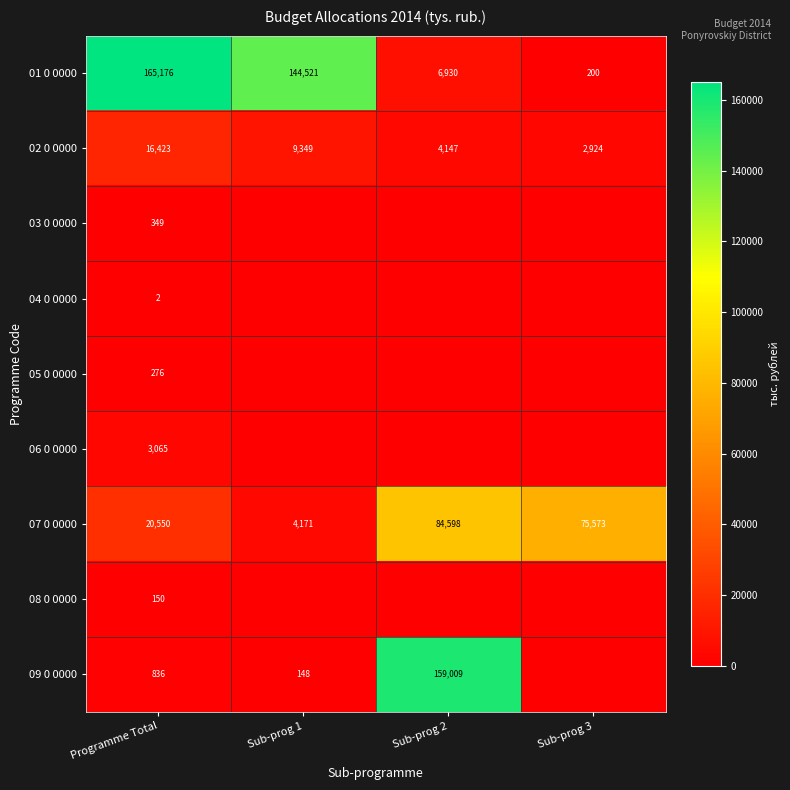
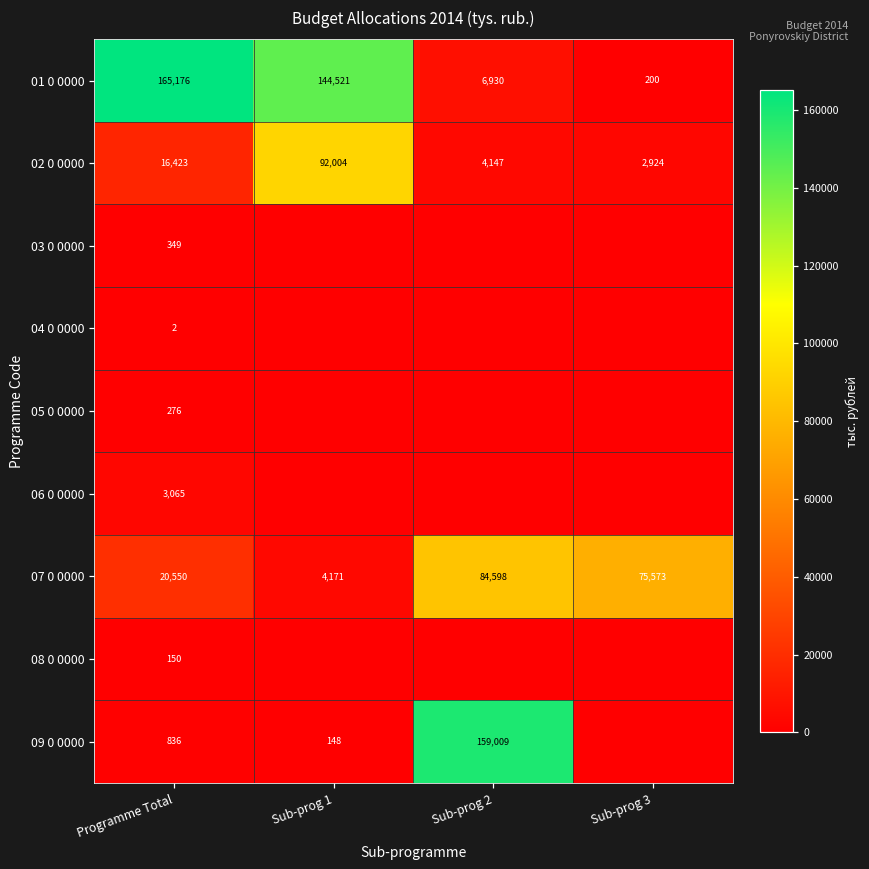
  {
    "01 0 0000": {
      "Programme Total": "165,176",
      "Sub-prog 1": "144,521",
      "Sub-prog 2": "6,930",
      "Sub-prog 3": "200"
    },
    "02 0 0000": {
      "Programme Total": "16,423",
-     "Sub-prog 1": "9,349",
+     "Sub-prog 1": "92,004",
      "Sub-prog 2": "4,147",
      "Sub-prog 3": "2,924"
    },
    "03 0 0000": {
      "Programme Total": "349"
    },
    "04 0 0000": {
      "Programme Total": "2"
    },
    "05 0 0000": {
      "Programme Total": "276"
    },
    "06 0 0000": {
      "Programme Total": "3,065"
    },
    "07 0 0000": {
      "Programme Total": "20,550",
      "Sub-prog 1": "4,171",
      "Sub-prog 2": "84,598",
      "Sub-prog 3": "75,573"
    },
    "08 0 0000": {
      "Programme Total": "150"
    },
    "09 0 0000": {
      "Programme Total": "836",
      "Sub-prog 1": "148",
      "Sub-prog 2": "159,009"
    }
  }
